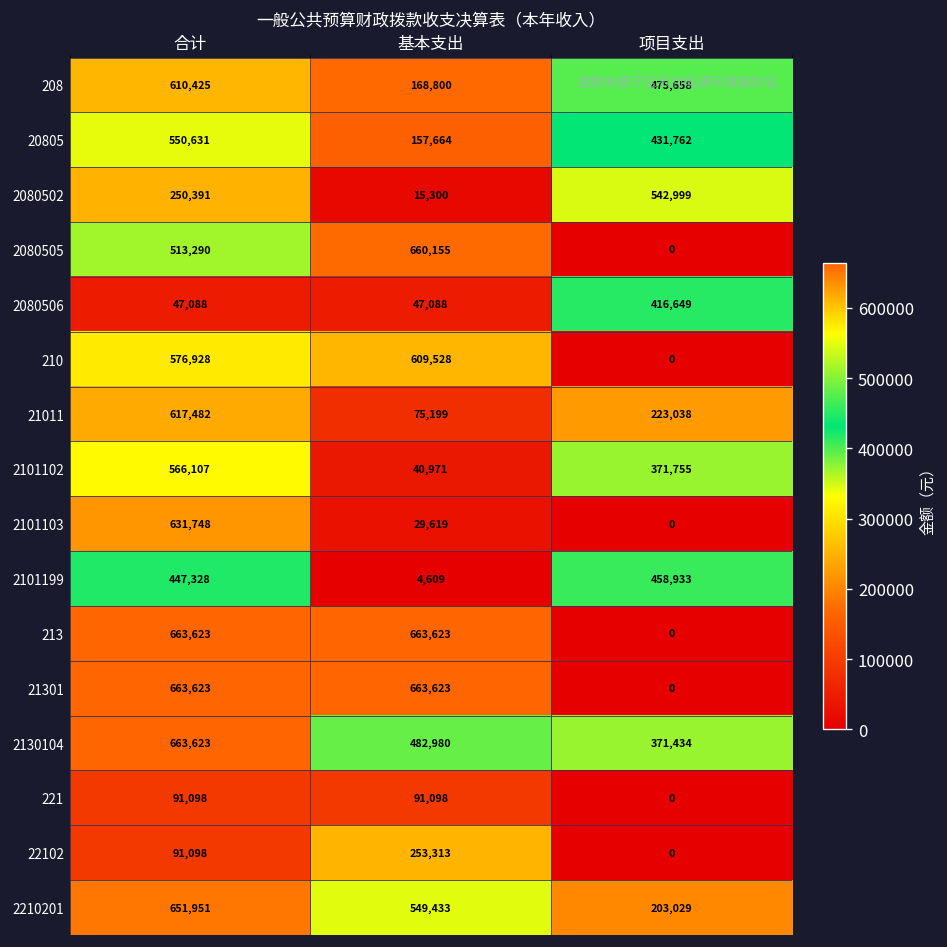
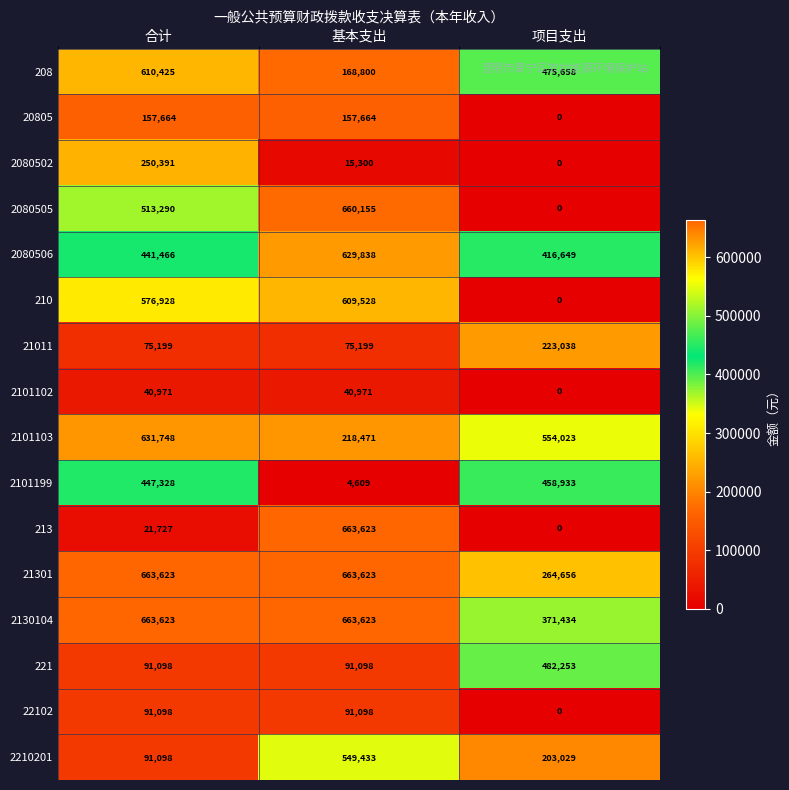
  {
    "208": {
      "合计": "610,425",
      "基本支出": "168,800"
    },
    "20805": {
-     "合计": "550,631",
+     "合计": "157,664",
      "基本支出": "157,664",
-     "项目支出": "431,762"
+     "项目支出": "0"
    },
    "2080502": {
      "合计": "250,391",
      "基本支出": "15,300",
-     "项目支出": "542,999"
+     "项目支出": "0"
    },
    "2080505": {
      "合计": "513,290",
      "基本支出": "660,155",
      "项目支出": "0"
    },
    "2080506": {
-     "合计": "47,088",
-     "基本支出": "47,088",
+     "合计": "441,466",
+     "基本支出": "629,838",
      "项目支出": "416,649"
    },
    "210": {
      "合计": "576,928",
      "基本支出": "609,528",
      "项目支出": "0"
    },
    "21011": {
-     "合计": "617,482",
+     "合计": "75,199",
      "基本支出": "75,199",
      "项目支出": "223,038"
    },
    "2101102": {
-     "合计": "566,107",
+     "合计": "40,971",
      "基本支出": "40,971",
-     "项目支出": "371,755"
+     "项目支出": "0"
    },
    "2101103": {
      "合计": "631,748",
-     "基本支出": "29,619",
-     "项目支出": "0"
+     "基本支出": "218,471",
+     "项目支出": "554,023"
    },
    "2101199": {
      "合计": "447,328",
      "基本支出": "4,609",
      "项目支出": "458,933"
    },
    "213": {
-     "合计": "663,623",
+     "合计": "21,727",
      "基本支出": "663,623",
      "项目支出": "0"
    },
    "21301": {
      "合计": "663,623",
      "基本支出": "663,623",
-     "项目支出": "0"
+     "项目支出": "264,656"
    },
    "2130104": {
      "合计": "663,623",
-     "基本支出": "482,980",
+     "基本支出": "663,623",
      "项目支出": "371,434"
    },
    "221": {
      "合计": "91,098",
      "基本支出": "91,098",
-     "项目支出": "0"
+     "项目支出": "482,253"
    },
    "22102": {
      "合计": "91,098",
-     "基本支出": "253,313",
+     "基本支出": "91,098",
      "项目支出": "0"
    },
    "2210201": {
-     "合计": "651,951",
+     "合计": "91,098",
      "基本支出": "549,433",
      "项目支出": "203,029"
    }
  }
